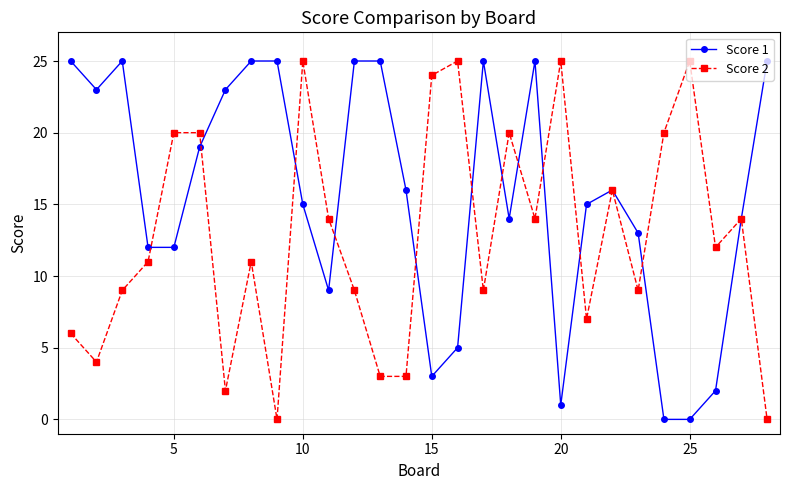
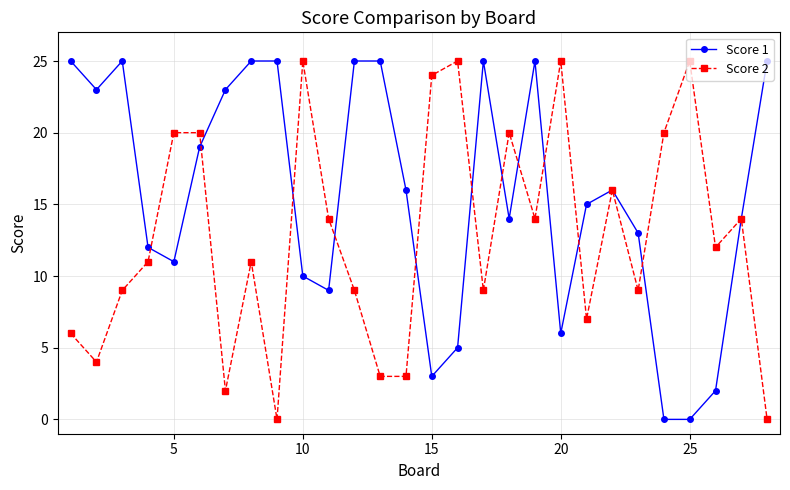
  {
    "Score 1": {
-     "5": 12,
-     "10": 15,
+     "5": 11,
+     "10": 10,
      "15": 3,
-     "20": 1,
+     "20": 6,
      "25": 0
    },
    "Score 2": {
      "5": 20,
      "10": 25,
      "15": 24,
      "20": 25
    }
  }
